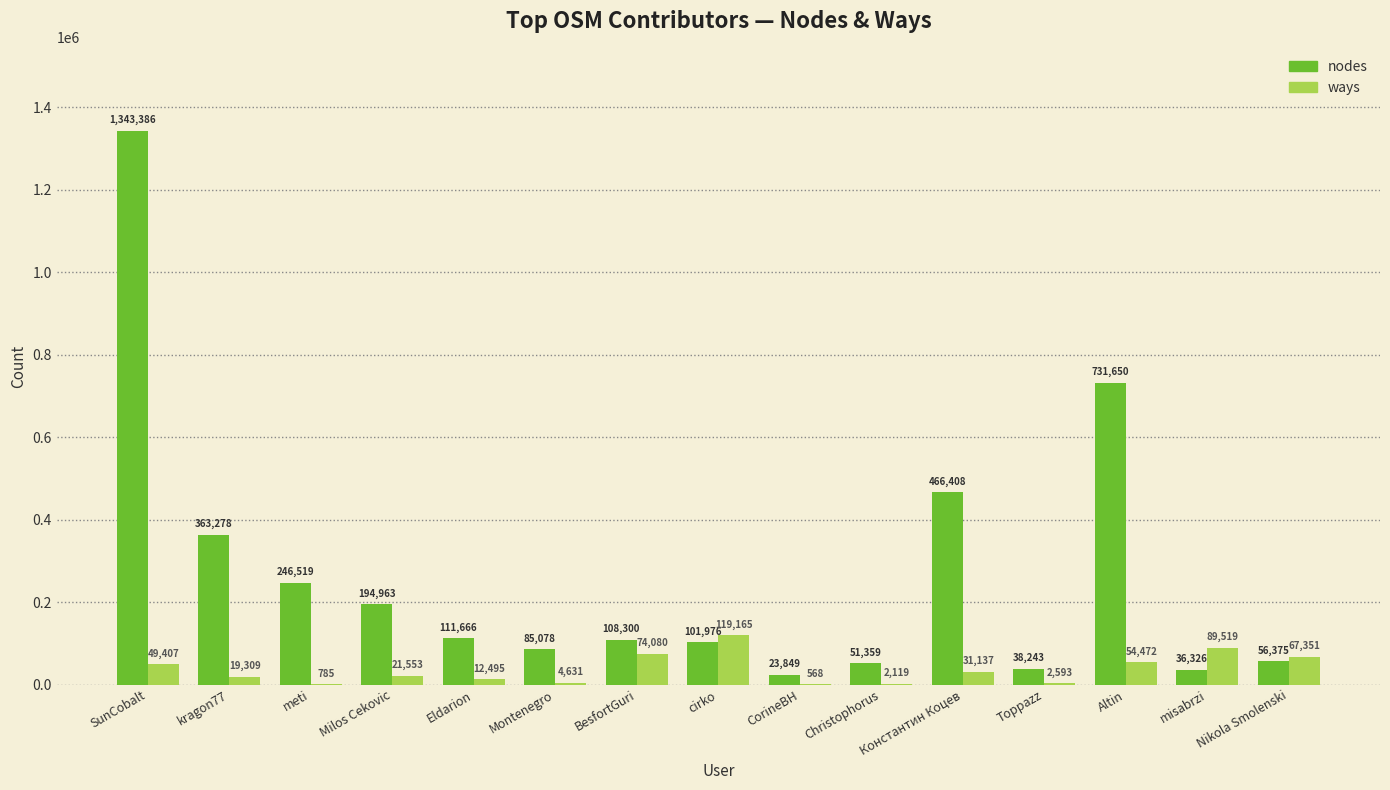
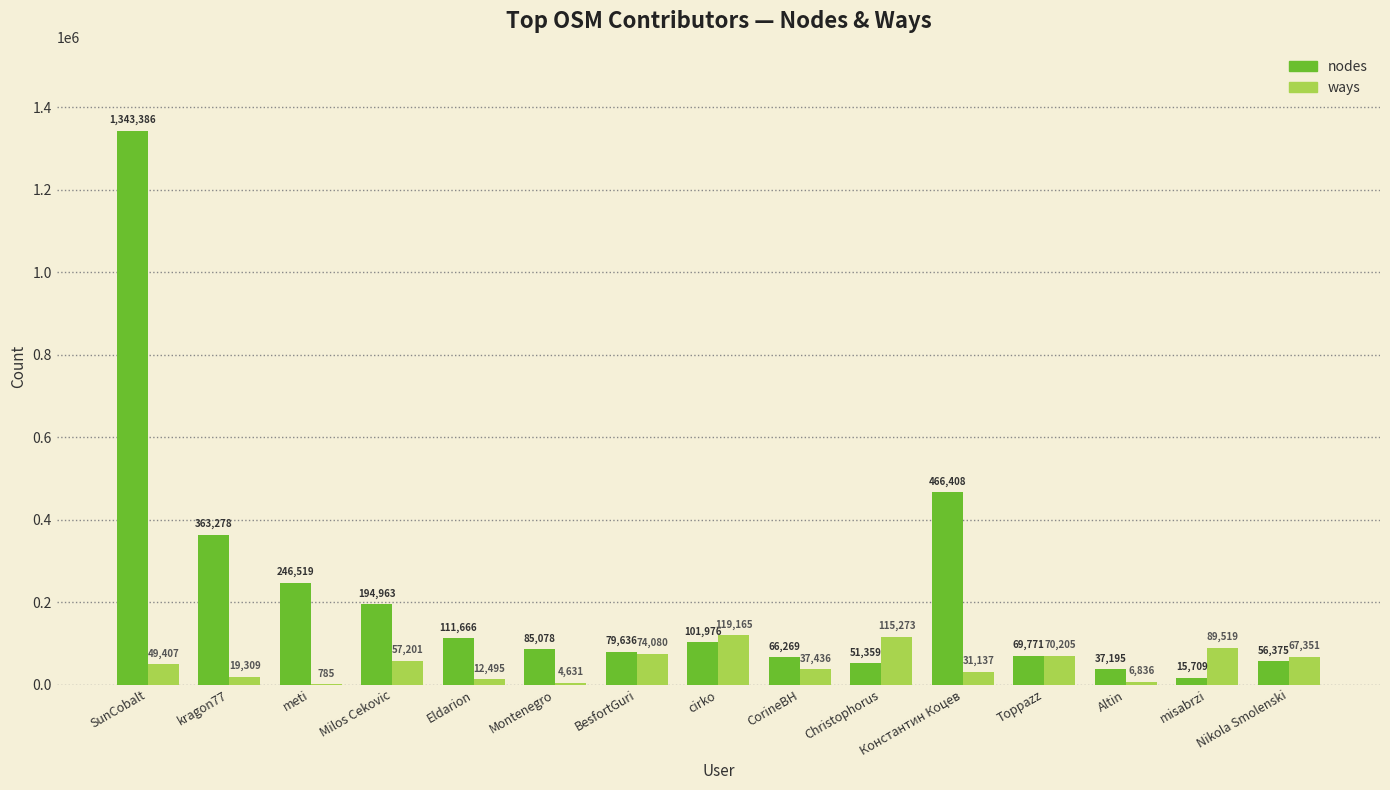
  {
    "nodes": {
      "SunCobalt": "1,343,386",
      "kragon77": "363,278",
      "meti": "246,519",
      "Milos Cekovic": "194,963",
      "Eldarion": "111,666",
      "Montenegro": "85,078",
-     "BesfortGuri": "108,300",
+     "BesfortGuri": "79,636",
      "cirko": "101,976",
-     "CorineBH": "23,849",
+     "CorineBH": "66,269",
      "Christophorus": "51,359",
      "Константин Коцев": "466,408",
-     "Toppazz": "38,243",
-     "Altin": "731,650",
-     "misabrzi": "36,326",
+     "Toppazz": "69,771",
+     "Altin": "37,195",
+     "misabrzi": "15,709",
      "Nikola Smolenski": "56,375"
    },
    "ways": {
      "SunCobalt": "49,407",
      "kragon77": "19,309",
      "meti": "785",
-     "Milos Cekovic": "21,553",
+     "Milos Cekovic": "57,201",
      "Eldarion": "12,495",
      "Montenegro": "4,631",
      "BesfortGuri": "74,080",
      "cirko": "119,165",
-     "CorineBH": "568",
-     "Christophorus": "2,119",
+     "CorineBH": "37,436",
+     "Christophorus": "115,273",
      "Константин Коцев": "31,137",
-     "Toppazz": "2,593",
-     "Altin": "54,472",
+     "Toppazz": "70,205",
+     "Altin": "6,836",
      "misabrzi": "89,519",
      "Nikola Smolenski": "67,351"
    }
  }
